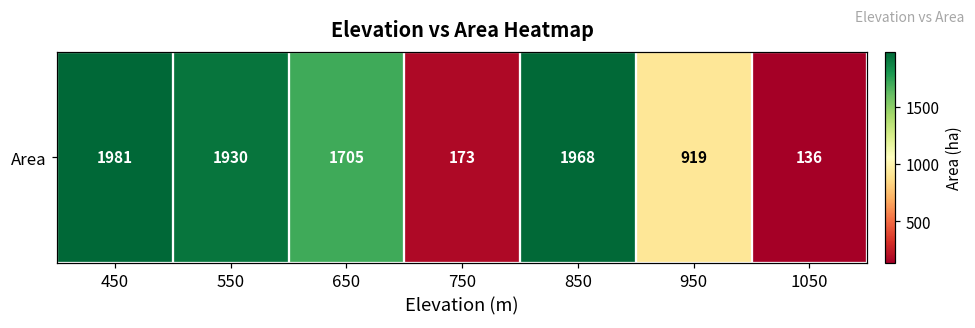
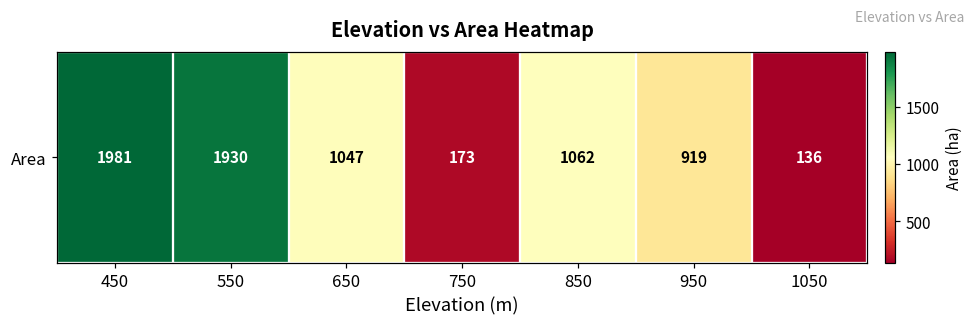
  {
    "Area": {
      "450": 1981,
      "550": 1930,
-     "650": 1705,
+     "650": 1047,
      "750": 173,
-     "850": 1968,
+     "850": 1062,
      "950": 919,
      "1050": 136
    }
  }
